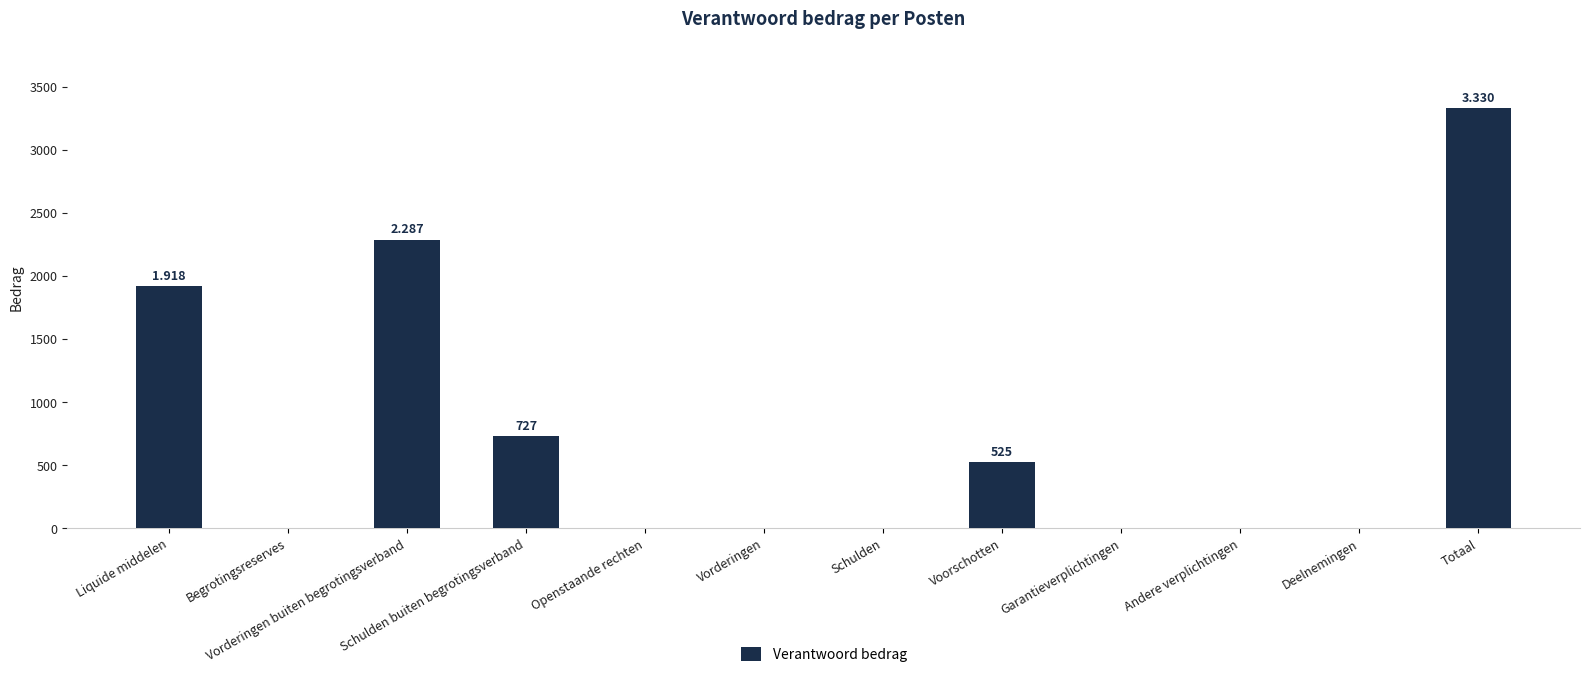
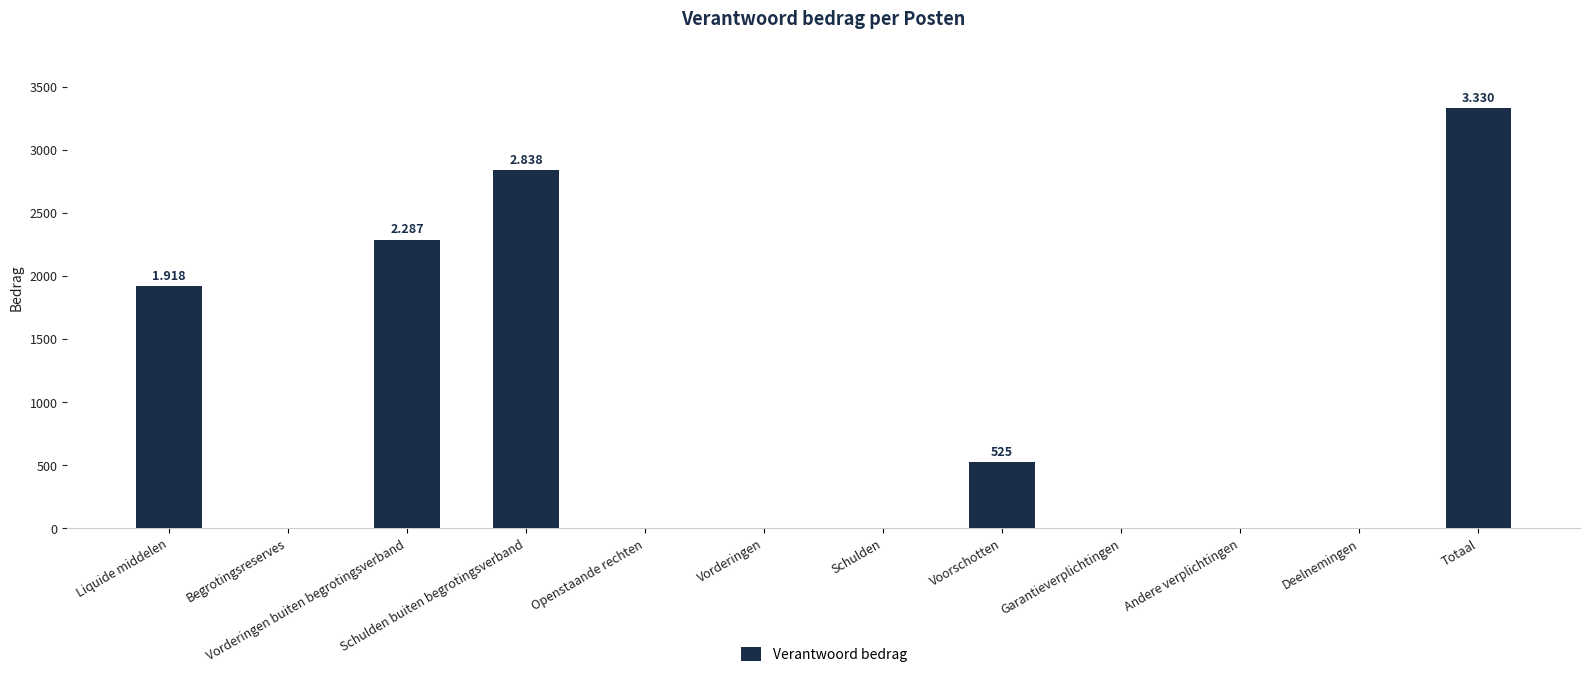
  {
-   "Schulden buiten begrotingsverband": 727,
+   "Schulden buiten begrotingsverband": 2.838,
    "Voorschotten": 525
  }
